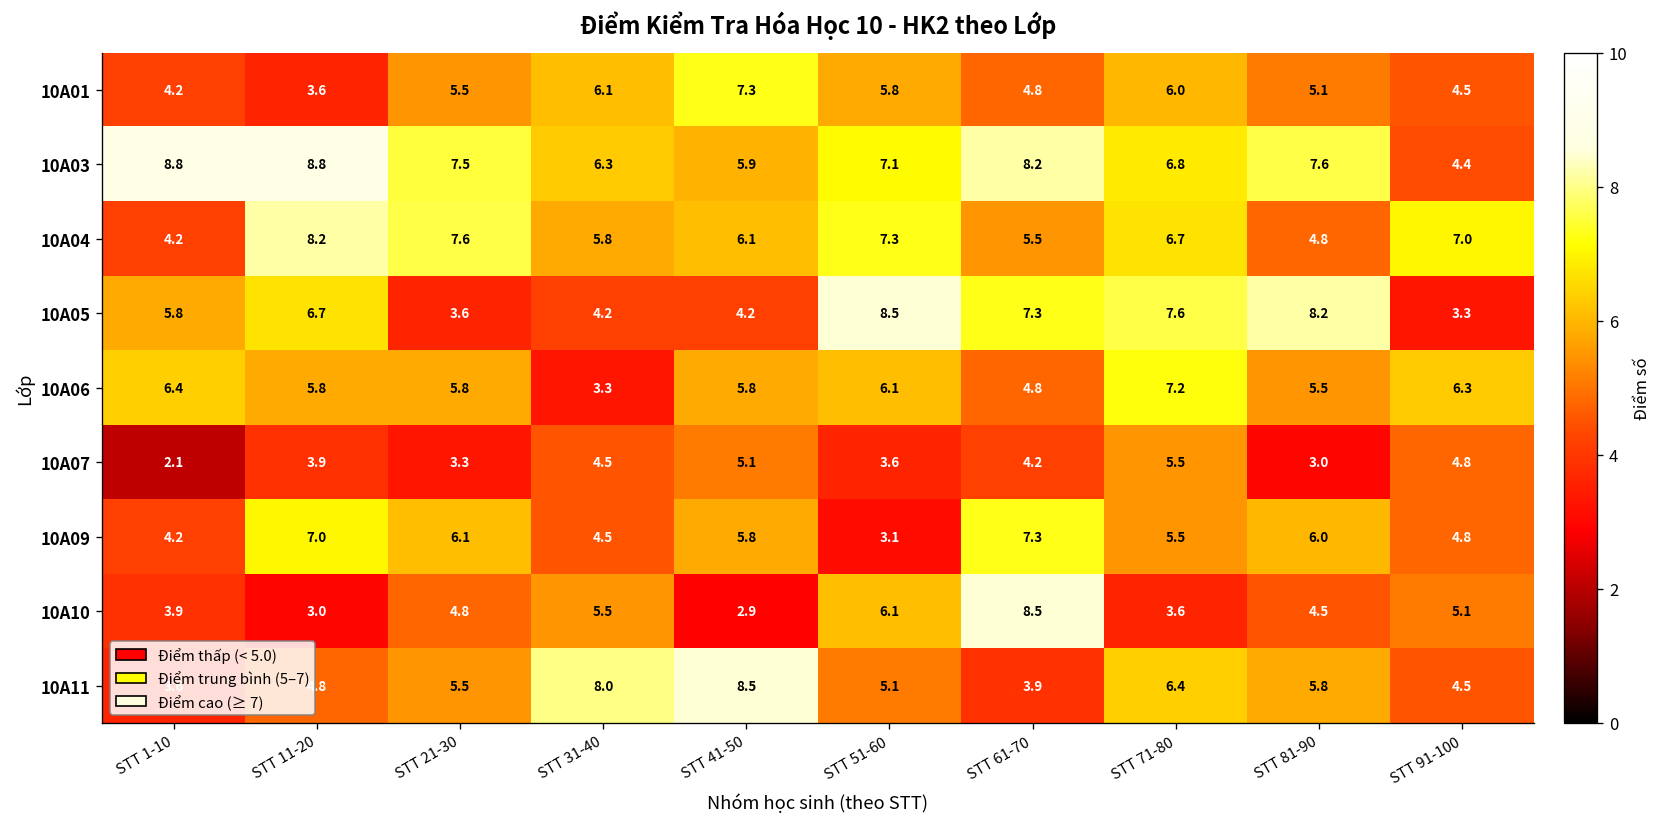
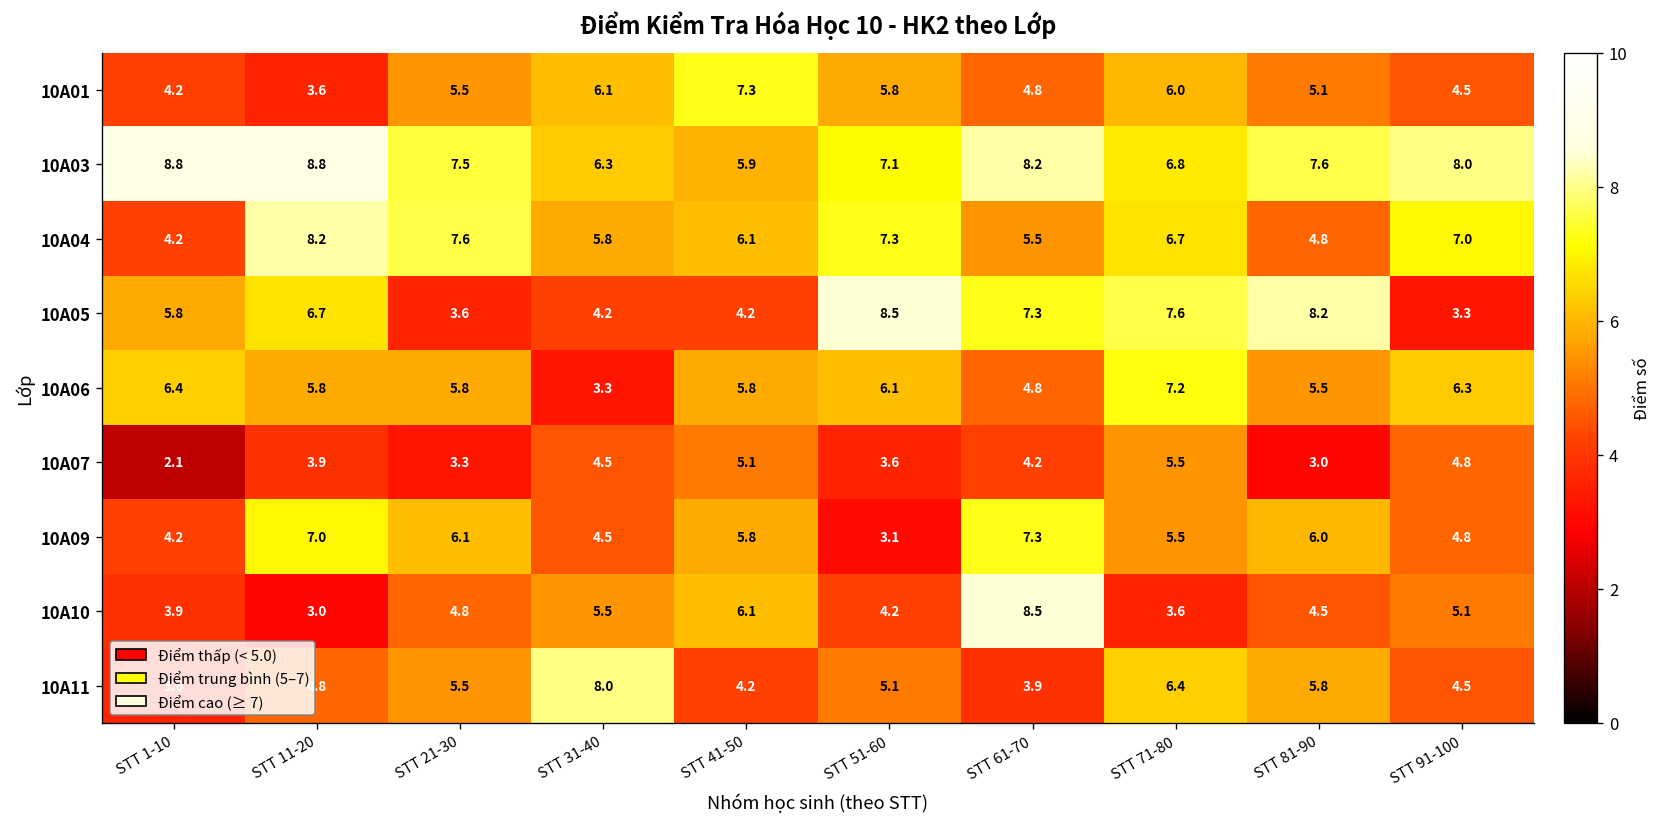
  {
    "10A01": {
      "STT 1-10": 4.2,
      "STT 11-20": 3.6,
      "STT 21-30": 5.5,
      "STT 31-40": 6.1,
      "STT 41-50": 7.3,
      "STT 51-60": 5.8,
      "STT 61-70": 4.8,
      "STT 71-80": 6.0,
      "STT 81-90": 5.1,
      "STT 91-100": 4.5
    },
    "10A03": {
      "STT 1-10": 8.8,
      "STT 11-20": 8.8,
      "STT 21-30": 7.5,
      "STT 31-40": 6.3,
      "STT 41-50": 5.9,
      "STT 51-60": 7.1,
      "STT 61-70": 8.2,
      "STT 71-80": 6.8,
      "STT 81-90": 7.6,
-     "STT 91-100": 4.4
+     "STT 91-100": 8.0
    },
    "10A04": {
      "STT 1-10": 4.2,
      "STT 11-20": 8.2,
      "STT 21-30": 7.6,
      "STT 31-40": 5.8,
      "STT 41-50": 6.1,
      "STT 51-60": 7.3,
      "STT 61-70": 5.5,
      "STT 71-80": 6.7,
      "STT 81-90": 4.8,
      "STT 91-100": 7.0
    },
    "10A05": {
      "STT 1-10": 5.8,
      "STT 11-20": 6.7,
      "STT 21-30": 3.6,
      "STT 31-40": 4.2,
      "STT 41-50": 4.2,
      "STT 51-60": 8.5,
      "STT 61-70": 7.3,
      "STT 71-80": 7.6,
      "STT 81-90": 8.2,
      "STT 91-100": 3.3
    },
    "10A06": {
      "STT 1-10": 6.4,
      "STT 11-20": 5.8,
      "STT 21-30": 5.8,
      "STT 31-40": 3.3,
      "STT 41-50": 5.8,
      "STT 51-60": 6.1,
      "STT 61-70": 4.8,
      "STT 71-80": 7.2,
      "STT 81-90": 5.5,
      "STT 91-100": 6.3
    },
    "10A07": {
      "STT 1-10": 2.1,
      "STT 11-20": 3.9,
      "STT 21-30": 3.3,
      "STT 31-40": 4.5,
      "STT 41-50": 5.1,
      "STT 51-60": 3.6,
      "STT 61-70": 4.2,
      "STT 71-80": 5.5,
      "STT 81-90": 3.0,
      "STT 91-100": 4.8
    },
    "10A09": {
      "STT 1-10": 4.2,
      "STT 11-20": 7.0,
      "STT 21-30": 6.1,
      "STT 31-40": 4.5,
      "STT 41-50": 5.8,
      "STT 51-60": 3.1,
      "STT 61-70": 7.3,
      "STT 71-80": 5.5,
      "STT 81-90": 6.0,
      "STT 91-100": 4.8
    },
    "10A10": {
      "STT 1-10": 3.9,
      "STT 11-20": 3.0,
      "STT 21-30": 4.8,
      "STT 31-40": 5.5,
-     "STT 41-50": 2.9,
-     "STT 51-60": 6.1,
+     "STT 41-50": 6.1,
+     "STT 51-60": 4.2,
      "STT 61-70": 8.5,
      "STT 71-80": 3.6,
      "STT 81-90": 4.5,
      "STT 91-100": 5.1
    },
    "10A11": {
      "STT 21-30": 5.5,
      "STT 31-40": 8.0,
-     "STT 41-50": 8.5,
+     "STT 41-50": 4.2,
      "STT 51-60": 5.1,
      "STT 61-70": 3.9,
      "STT 71-80": 6.4,
      "STT 81-90": 5.8,
      "STT 91-100": 4.5
    }
  }
